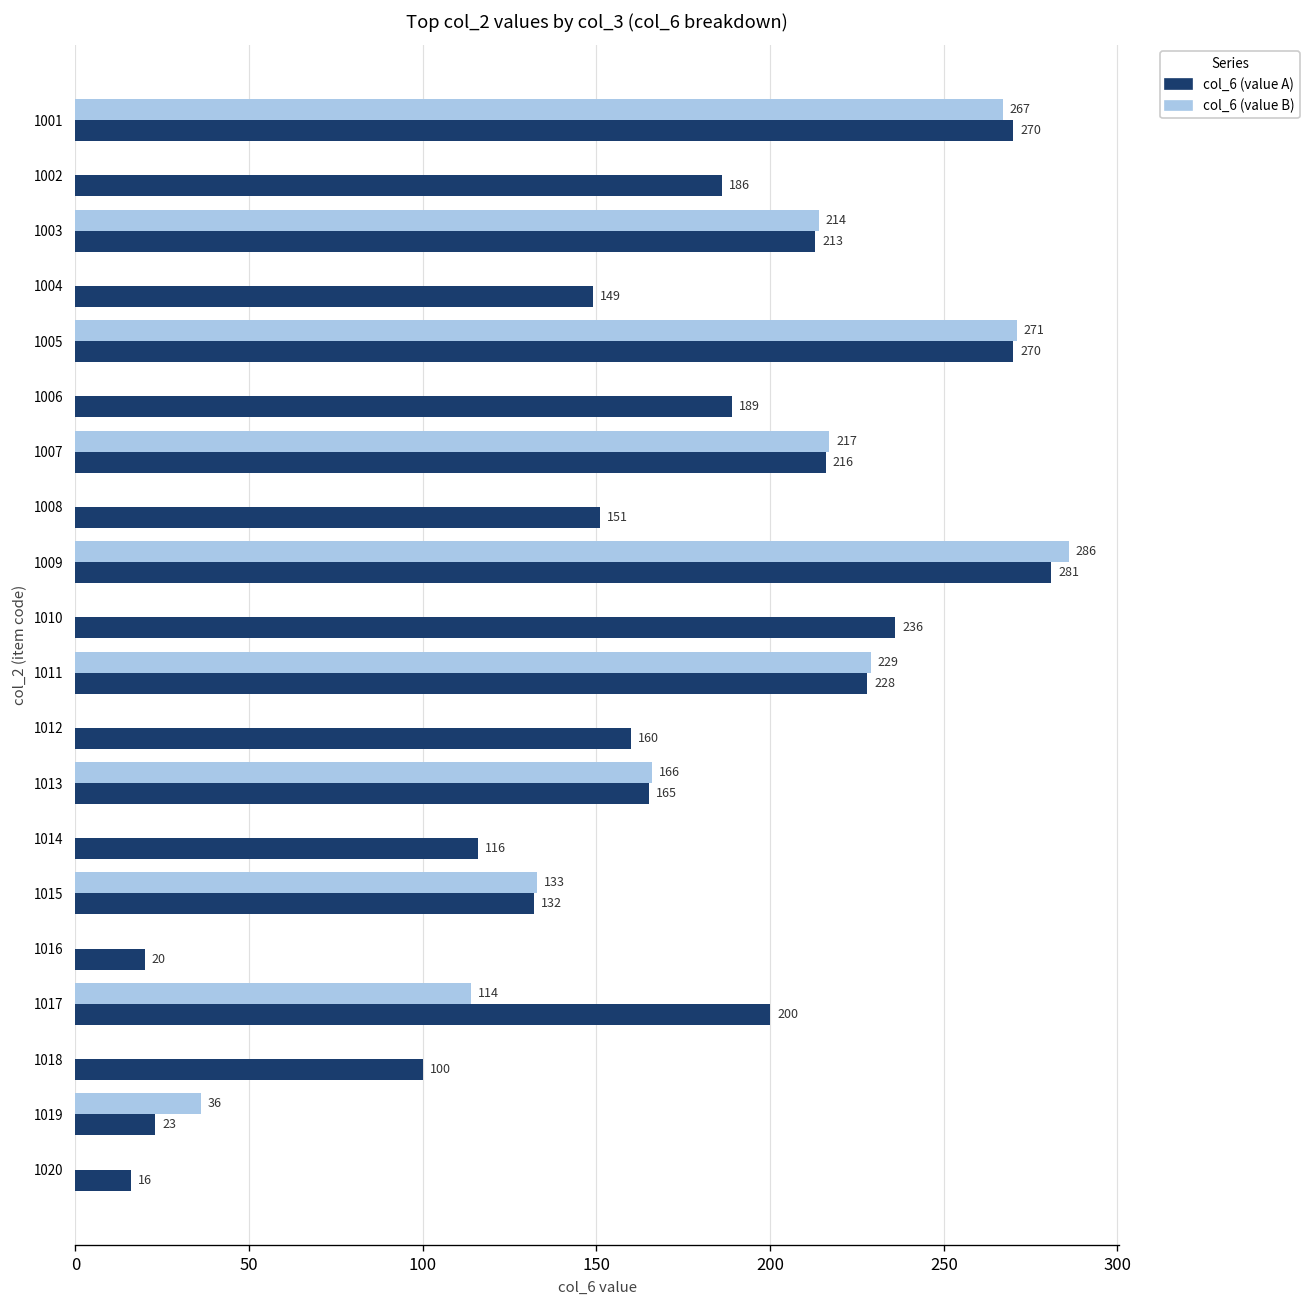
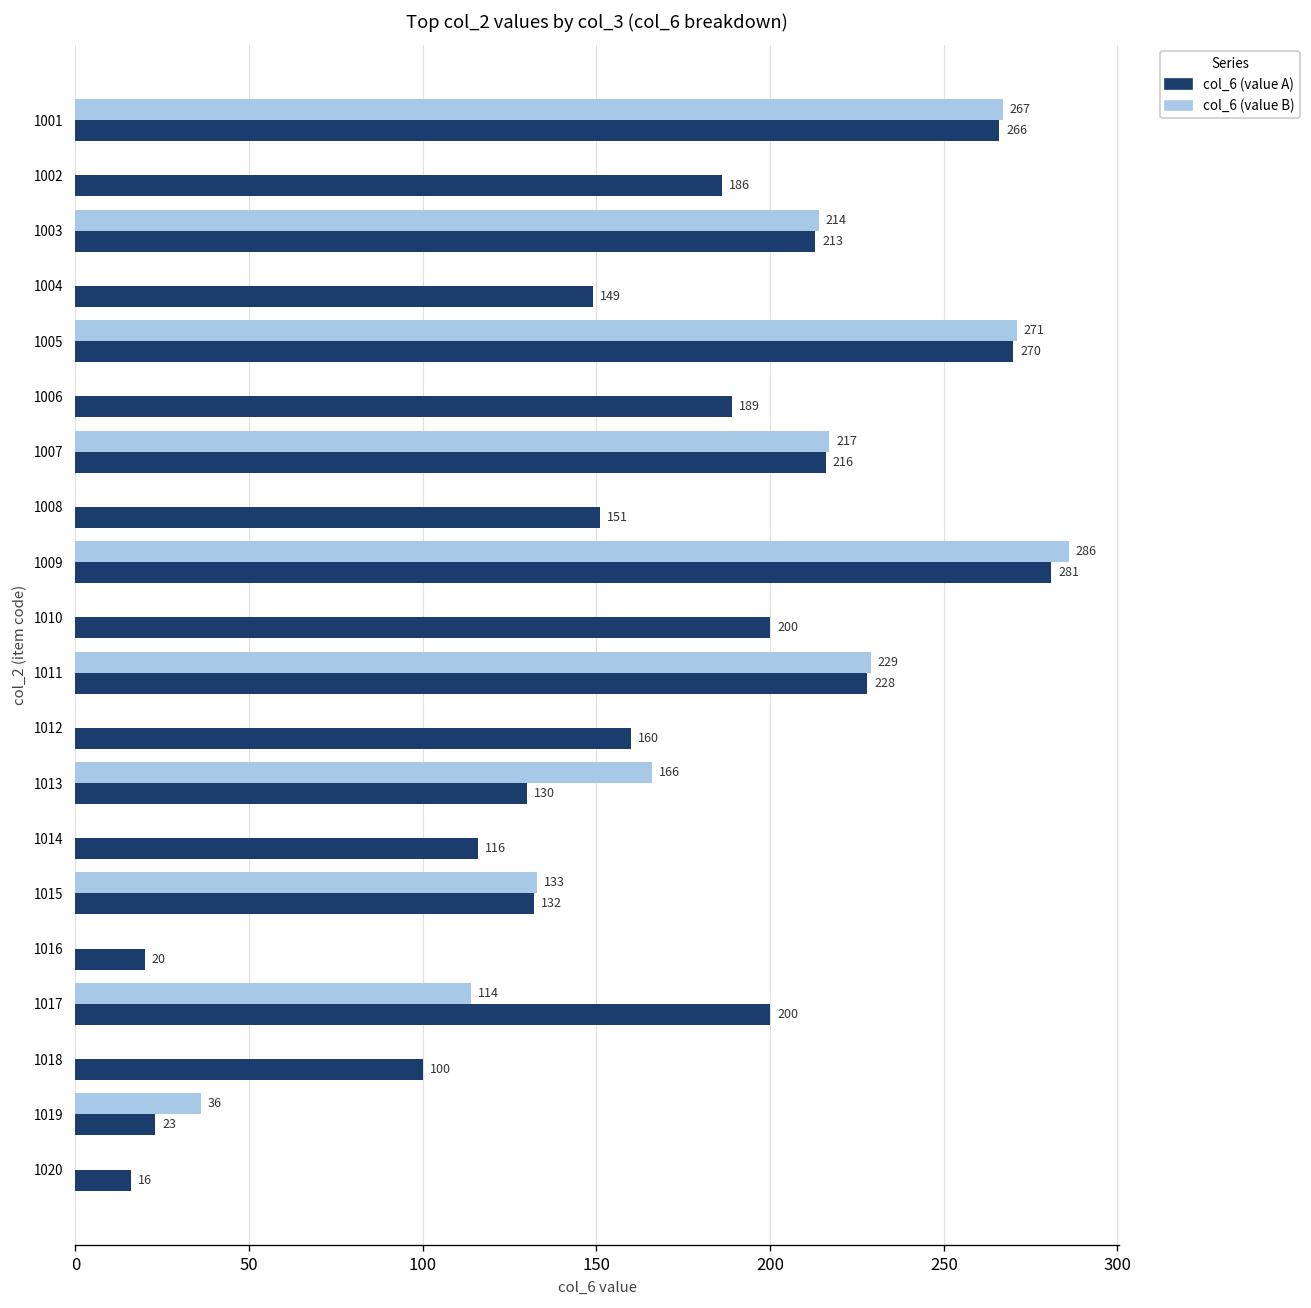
  {
    "col_6 (value A)": {
-     "1001": 270,
+     "1001": 266,
      "1002": 186,
      "1003": 213,
      "1004": 149,
      "1005": 270,
      "1006": 189,
      "1007": 216,
      "1008": 151,
      "1009": 281,
-     "1010": 236,
+     "1010": 200,
      "1011": 228,
      "1012": 160,
-     "1013": 165,
+     "1013": 130,
      "1014": 116,
      "1015": 132,
      "1016": 20,
      "1017": 200,
      "1018": 100,
      "1019": 23,
      "1020": 16
    },
    "col_6 (value B)": {
      "1001": 267,
      "1003": 214,
      "1005": 271,
      "1007": 217,
      "1009": 286,
      "1011": 229,
      "1013": 166,
      "1015": 133,
      "1017": 114,
      "1019": 36
    }
  }
